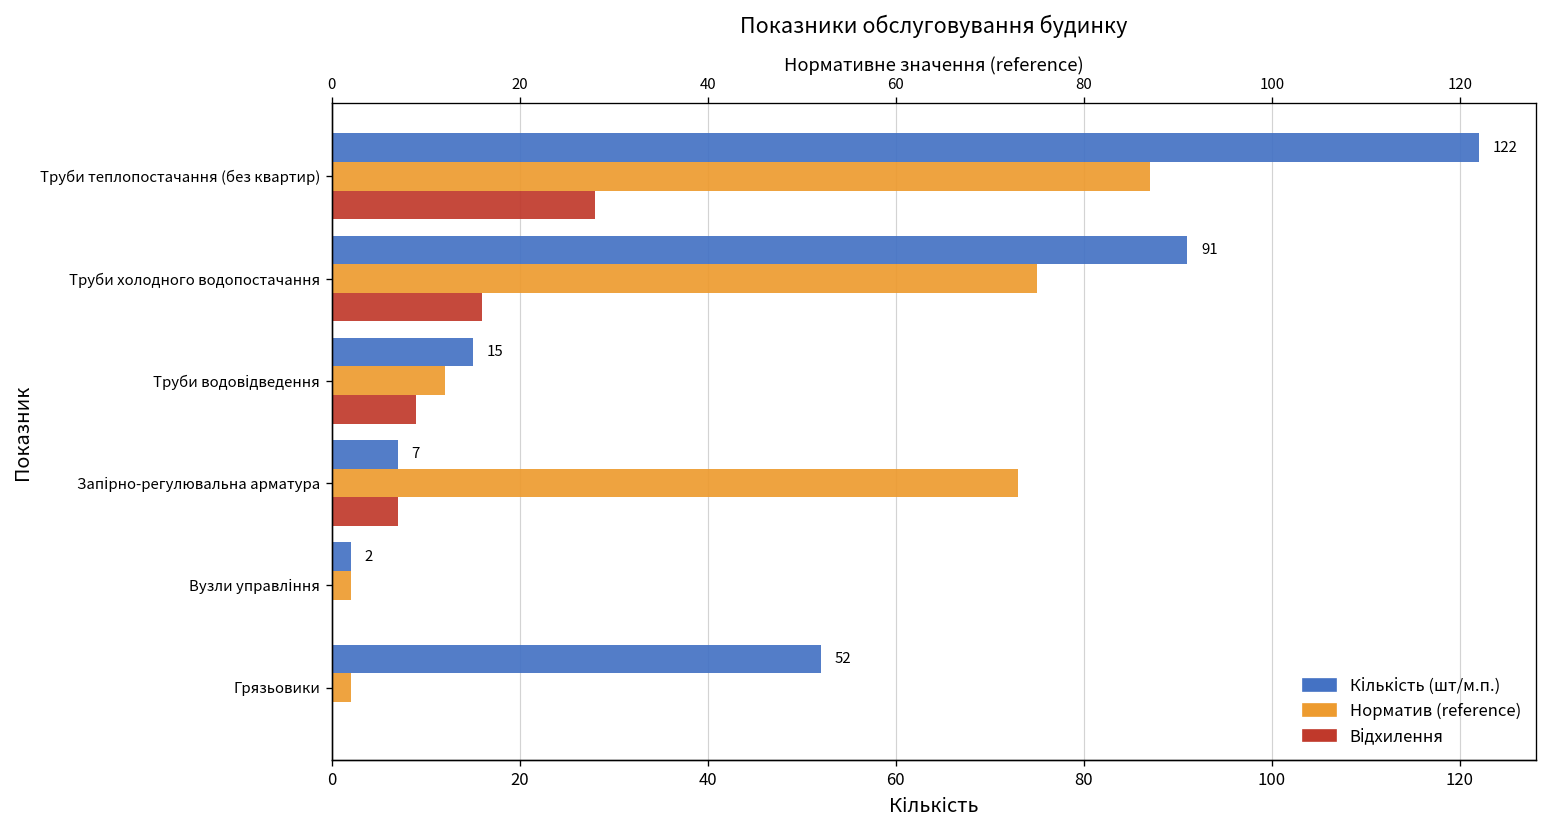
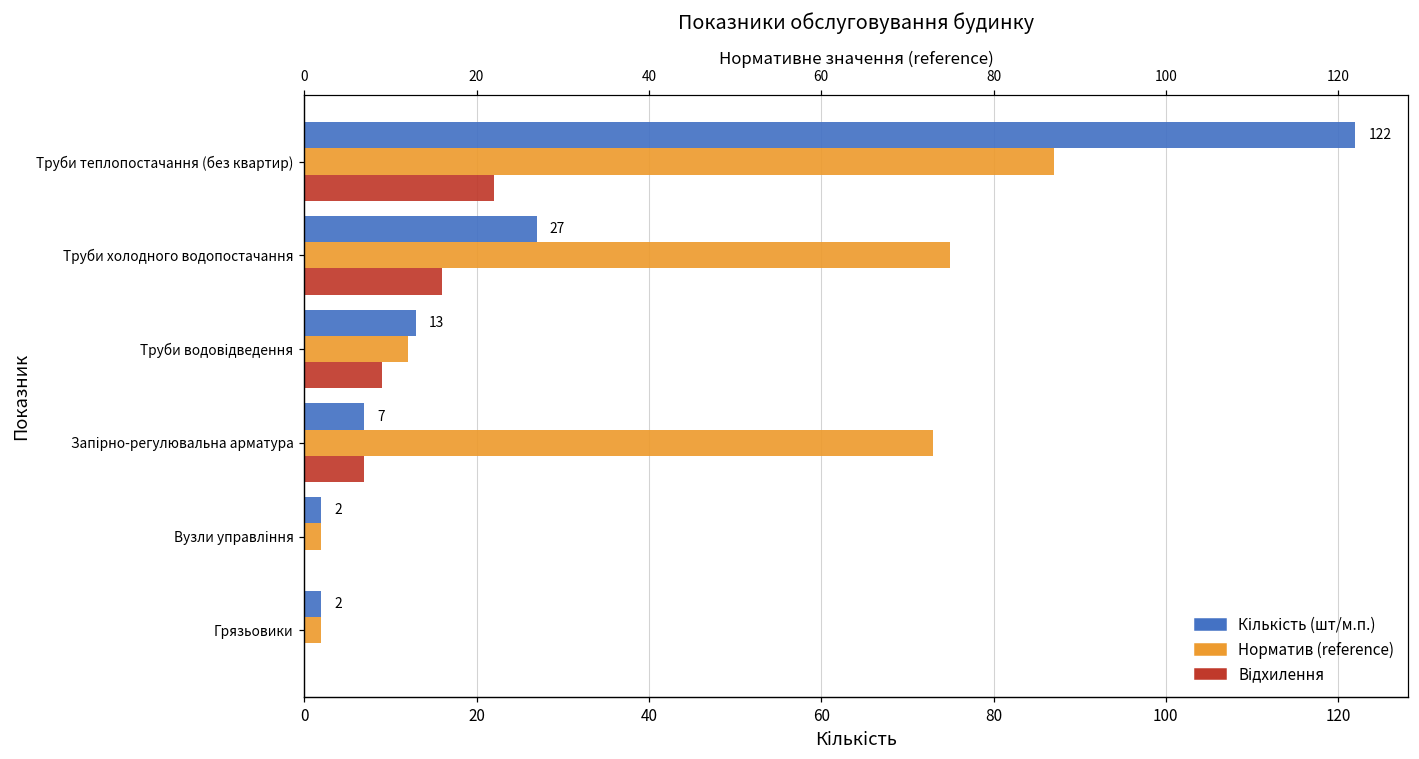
  {
    "Кількість (шт/м.п.)": {
      "Труби теплопостачання (без квартир)": 122,
-     "Труби холодного водопостачання": 91,
-     "Труби водовідведення": 15,
+     "Труби холодного водопостачання": 27,
+     "Труби водовідведення": 13,
      "Запірно-регулювальна арматура": 7,
      "Вузли управління": 2,
-     "Грязьовики": 52
+     "Грязьовики": 2
    },
    "Норматив (reference)": {
      "Труби теплопостачання (без квартир)": 87,
      "Труби холодного водопостачання": 75,
      "Труби водовідведення": 12,
      "Запірно-регулювальна арматура": 73
    },
    "Відхилення": {
-     "Труби теплопостачання (без квартир)": 28,
+     "Труби теплопостачання (без квартир)": 22,
      "Труби холодного водопостачання": 16,
      "Труби водовідведення": 9,
      "Запірно-регулювальна арматура": 7,
      "Вузли управління": 0,
      "Грязьовики": 0
    }
  }
